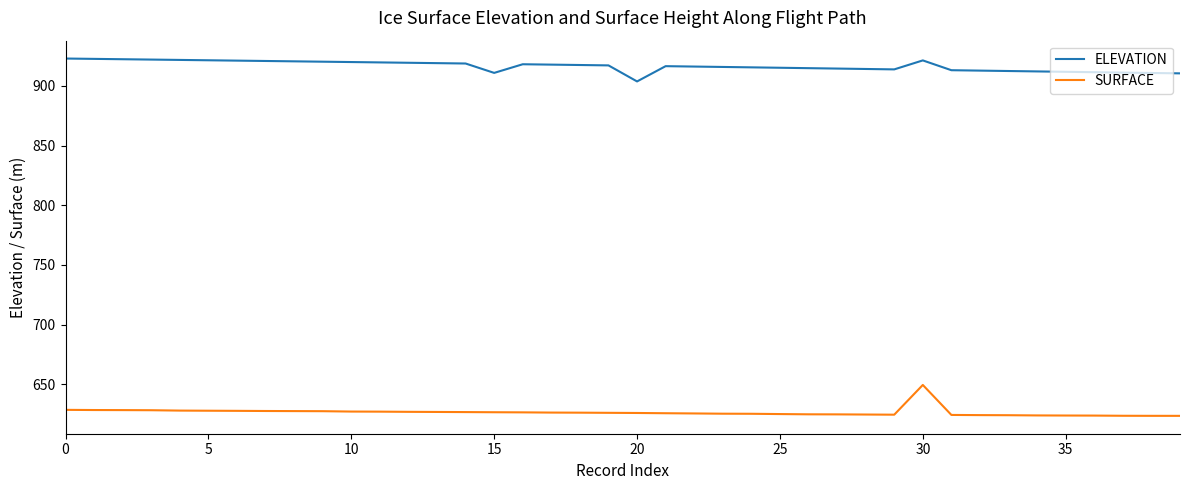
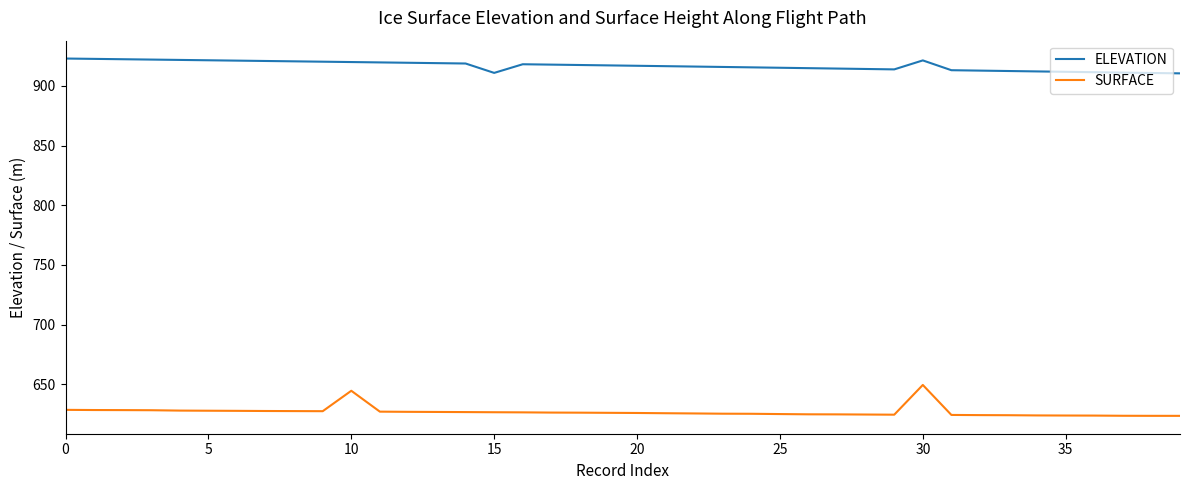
  {
    "ELEVATION": {
      "0": 923,
      "5": 922,
      "10": 920,
      "15": 911,
-     "20": 904,
+     "20": 917,
      "25": 915,
      "30": 921
    },
    "SURFACE": {
      "0": 629,
      "5": 628,
-     "10": 627,
+     "10": 645,
      "15": 627,
      "20": 626,
      "25": 625,
      "30": 649,
      "35": 624
    }
  }
